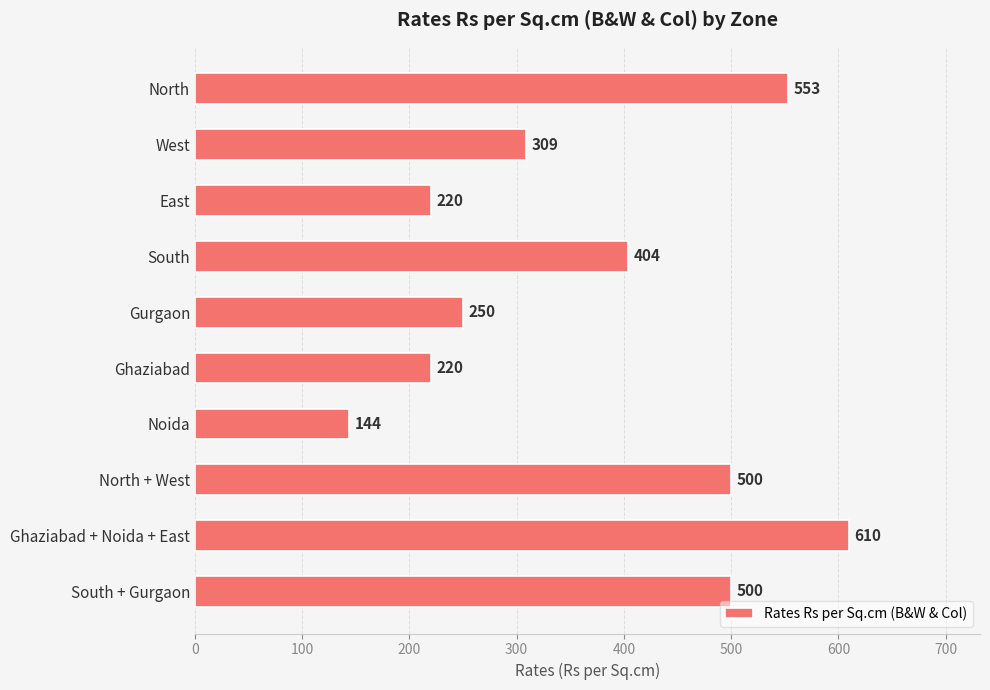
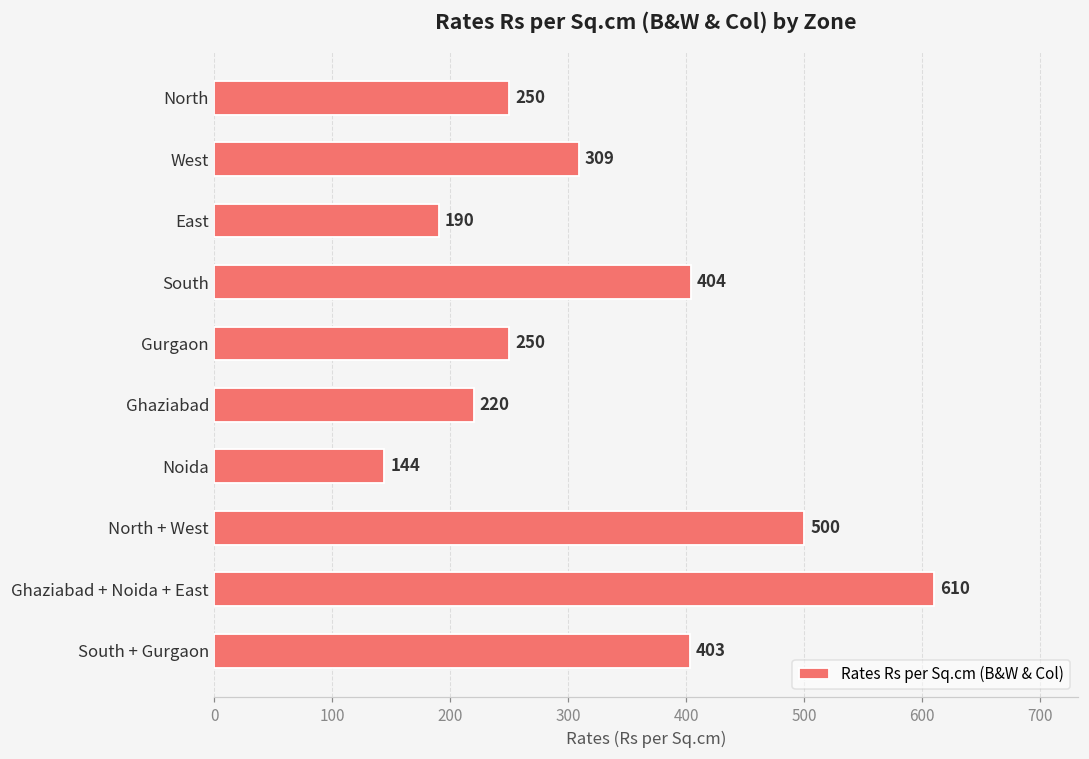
  {
-   "North": 553,
+   "North": 250,
    "West": 309,
-   "East": 220,
+   "East": 190,
    "South": 404,
    "Gurgaon": 250,
    "Ghaziabad": 220,
    "Noida": 144,
    "North + West": 500,
    "Ghaziabad + Noida + East": 610,
-   "South + Gurgaon": 500
+   "South + Gurgaon": 403
  }
